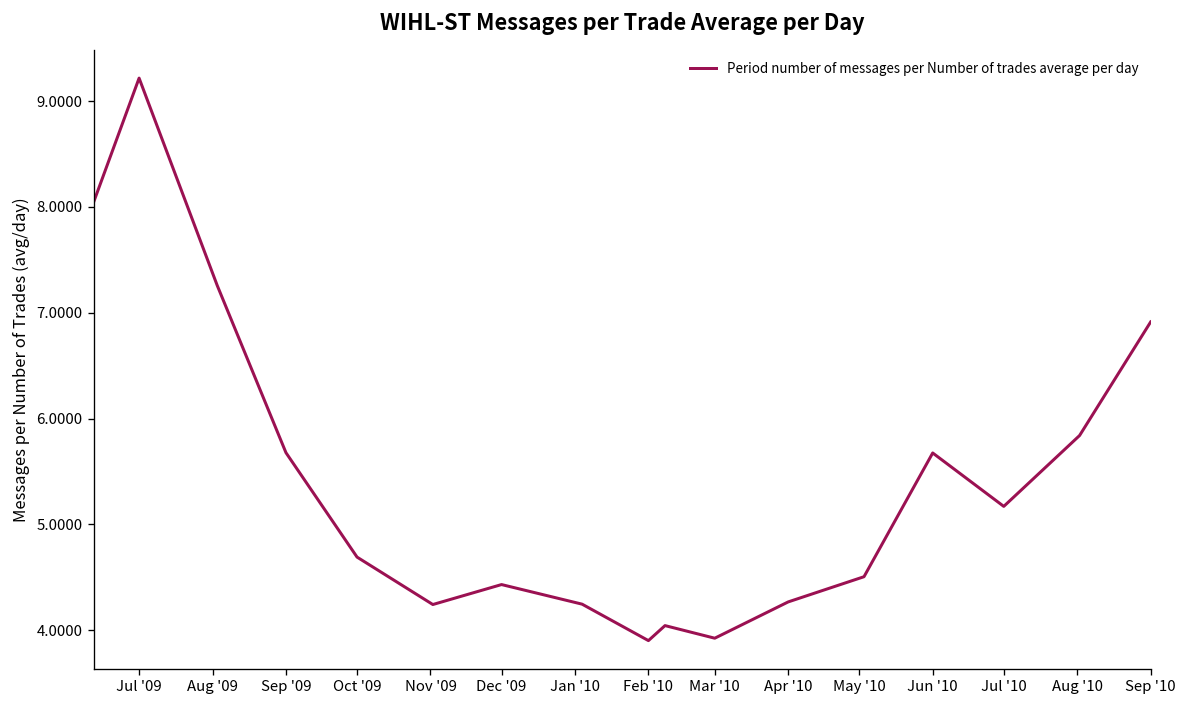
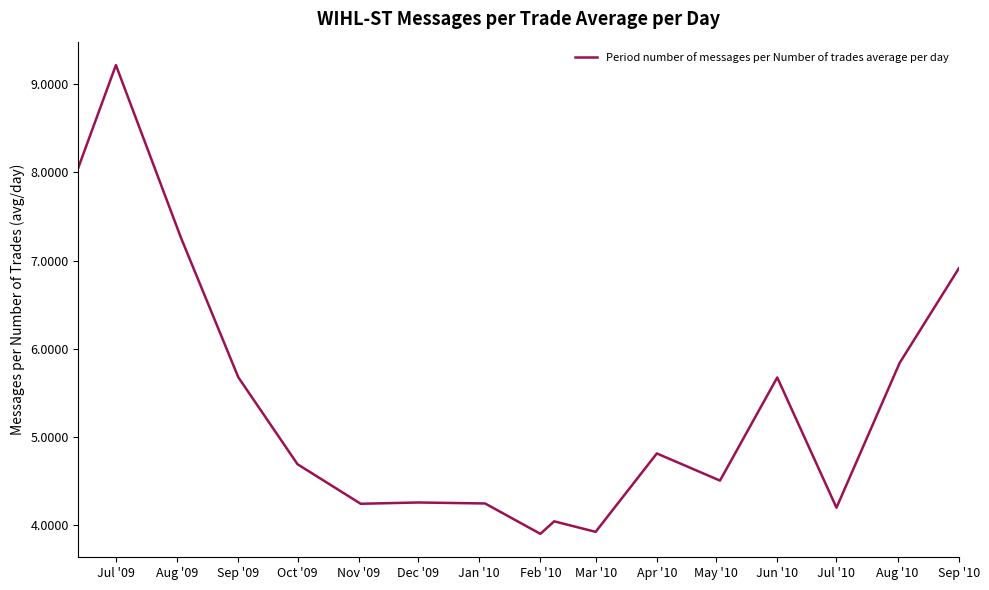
  {
    "Jul '09": 9.2,
    "Sep '09": 5.7,
    "Oct '09": 4.7,
-   "Dec '09": 4.4,
+   "Dec '09": 4.3,
    "Feb '10": 3.9,
    "Mar '10": 3.9,
-   "Apr '10": 4.3,
+   "Apr '10": 4.8,
    "Jun '10": 5.7,
-   "Jul '10": 5.2,
+   "Jul '10": 4.2,
    "Sep '10": 6.9
  }
